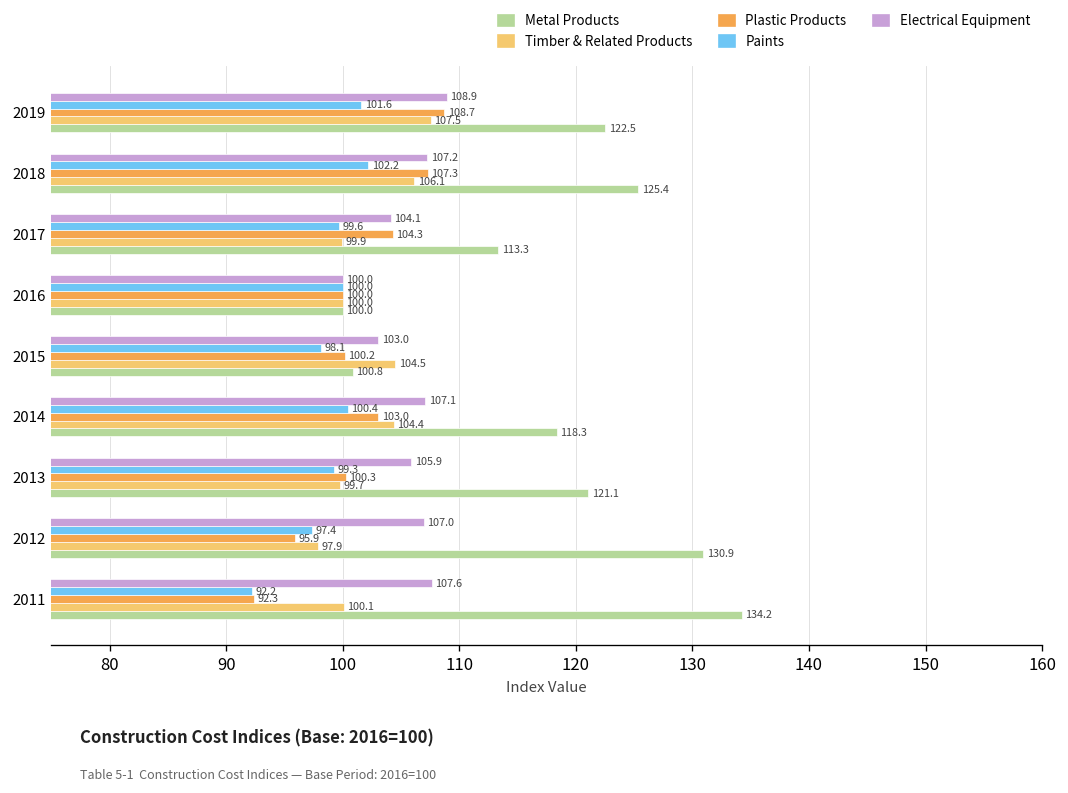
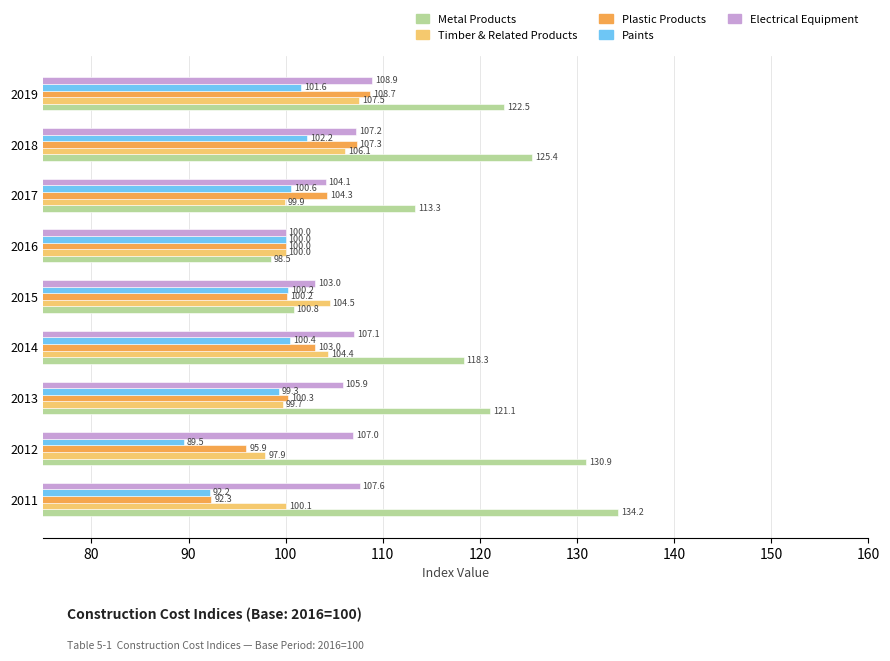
  {
    "Metal Products": {
      "2019": 122.5,
      "2018": 125.4,
      "2017": 113.3,
-     "2016": 100.0,
+     "2016": 98.5,
      "2015": 100.8,
      "2014": 118.3,
      "2013": 121.1,
      "2012": 130.9,
      "2011": 134.2
    },
    "Paints": {
      "2019": 101.6,
      "2018": 102.2,
-     "2017": 99.6,
-     "2015": 98.1,
+     "2017": 100.6,
+     "2015": 100.2,
      "2014": 100.4,
      "2013": 99.3,
-     "2012": 97.4
+     "2012": 89.5
    },
    "Electrical Equipment": {
      "2019": 108.9,
      "2018": 107.2,
      "2017": 104.1,
      "2015": 103.0,
      "2014": 107.1,
      "2013": 105.9,
      "2012": 107.0,
      "2011": 107.6
    }
  }
